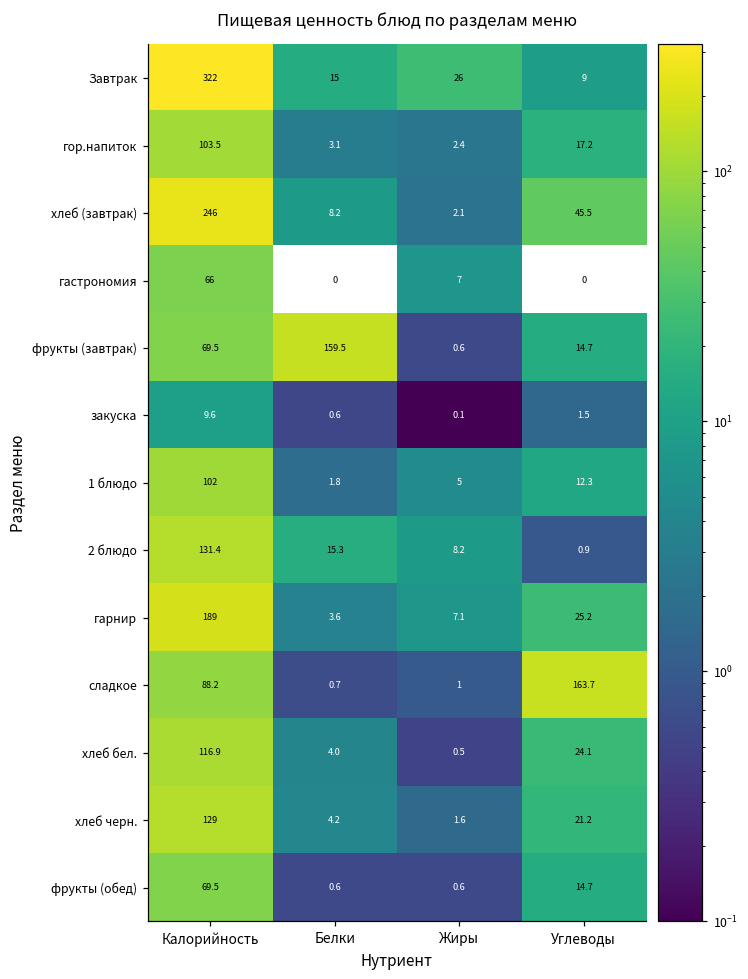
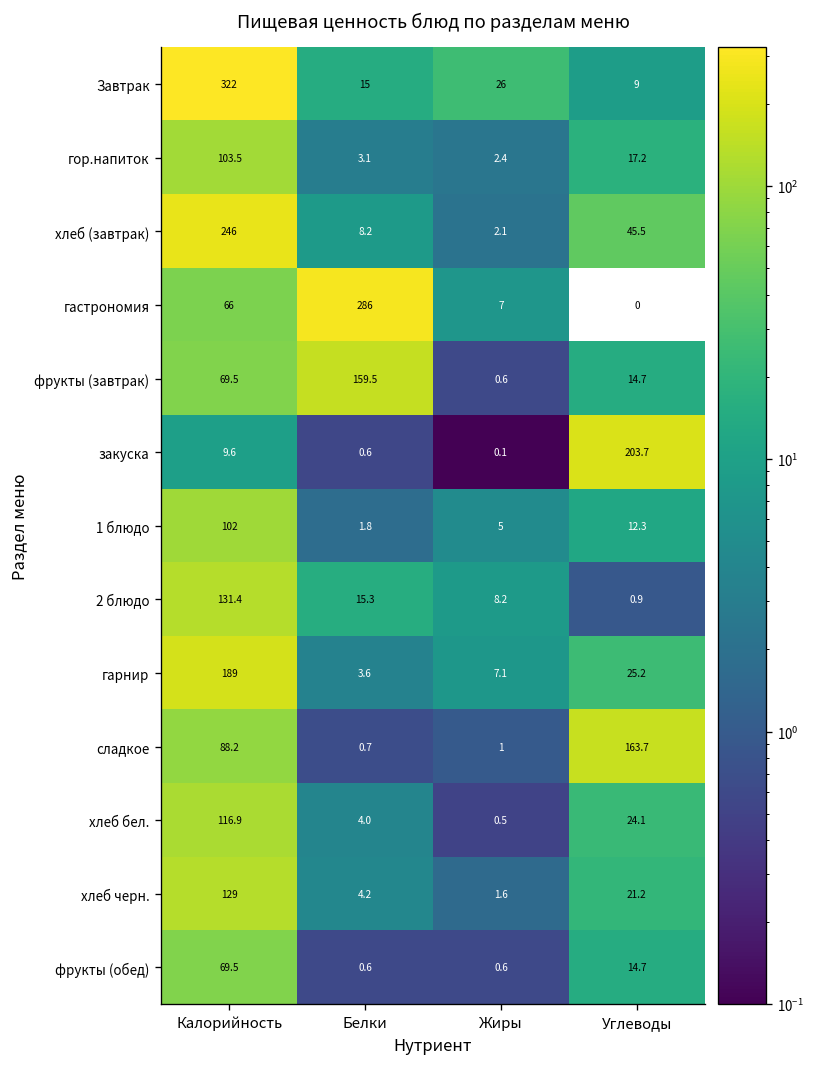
  {
    "Завтрак": {
      "Калорийность": 322,
      "Белки": 15,
      "Жиры": 26,
      "Углеводы": 9
    },
    "гор.напиток": {
      "Калорийность": 103.5,
      "Белки": 3.1,
      "Жиры": 2.4,
      "Углеводы": 17.2
    },
    "хлеб (завтрак)": {
      "Калорийность": 246,
      "Белки": 8.2,
      "Жиры": 2.1,
      "Углеводы": 45.5
    },
    "гастрономия": {
      "Калорийность": 66,
-     "Белки": 0,
+     "Белки": 286,
      "Жиры": 7,
      "Углеводы": 0
    },
    "фрукты (завтрак)": {
      "Калорийность": 69.5,
      "Белки": 159.5,
      "Жиры": 0.6,
      "Углеводы": 14.7
    },
    "закуска": {
      "Калорийность": 9.6,
      "Белки": 0.6,
      "Жиры": 0.1,
-     "Углеводы": 1.5
+     "Углеводы": 203.7
    },
    "1 блюдо": {
      "Калорийность": 102,
      "Белки": 1.8,
      "Жиры": 5,
      "Углеводы": 12.3
    },
    "2 блюдо": {
      "Калорийность": 131.4,
      "Белки": 15.3,
      "Жиры": 8.2,
      "Углеводы": 0.9
    },
    "гарнир": {
      "Калорийность": 189,
      "Белки": 3.6,
      "Жиры": 7.1,
      "Углеводы": 25.2
    },
    "сладкое": {
      "Калорийность": 88.2,
      "Белки": 0.7,
      "Жиры": 1,
      "Углеводы": 163.7
    },
    "хлеб бел.": {
      "Калорийность": 116.9,
      "Белки": 4.0,
      "Жиры": 0.5,
      "Углеводы": 24.1
    },
    "хлеб черн.": {
      "Калорийность": 129,
      "Белки": 4.2,
      "Жиры": 1.6,
      "Углеводы": 21.2
    },
    "фрукты (обед)": {
      "Калорийность": 69.5,
      "Белки": 0.6,
      "Жиры": 0.6,
      "Углеводы": 14.7
    }
  }
